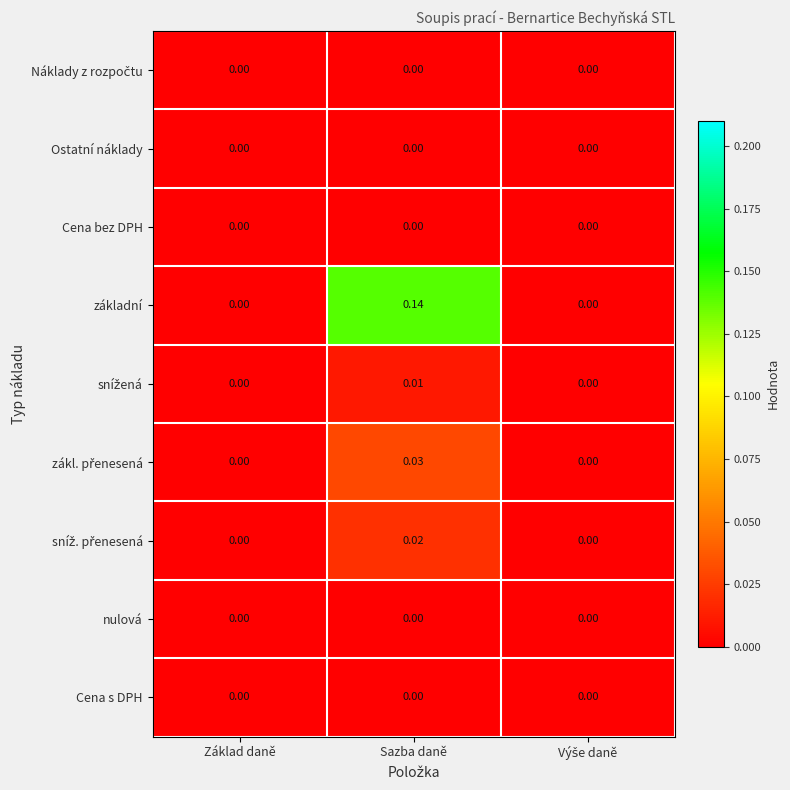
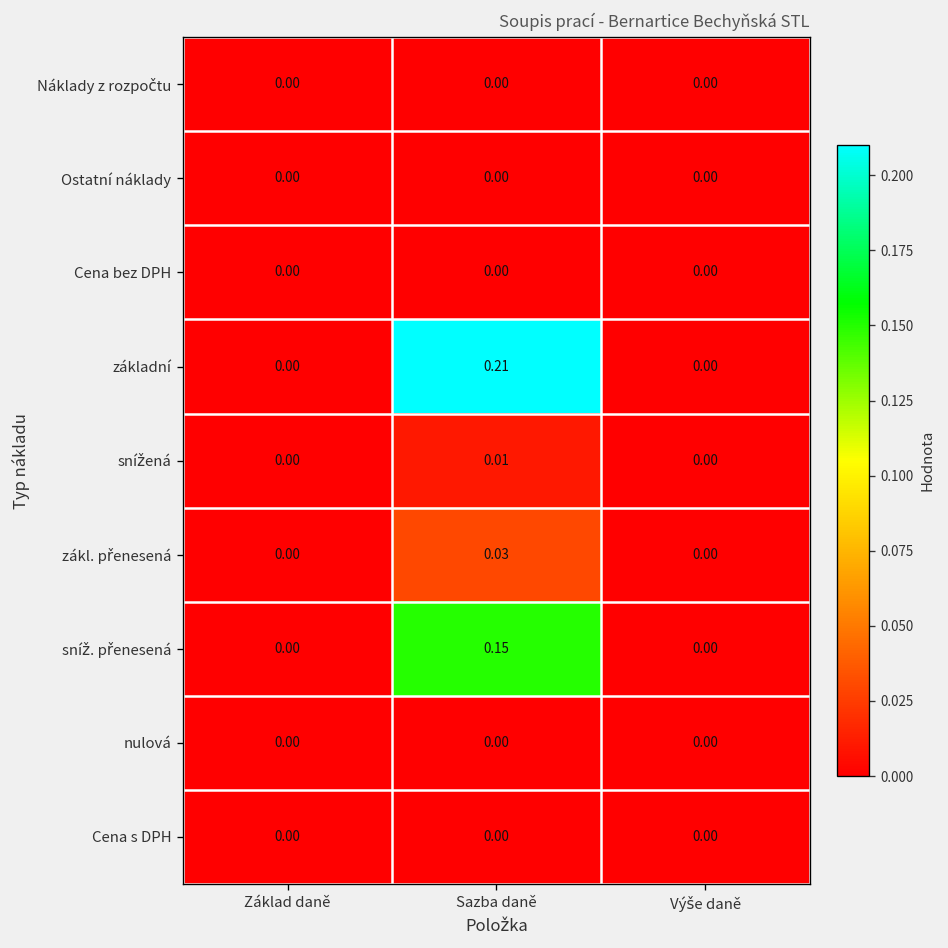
  {
    "Náklady z rozpočtu": {
      "Základ daně": 0.00,
      "Sazba daně": 0.00,
      "Výše daně": 0.00
    },
    "Ostatní náklady": {
      "Základ daně": 0.00,
      "Sazba daně": 0.00,
      "Výše daně": 0.00
    },
    "Cena bez DPH": {
      "Základ daně": 0.00,
      "Sazba daně": 0.00,
      "Výše daně": 0.00
    },
    "základní": {
      "Základ daně": 0.00,
-     "Sazba daně": 0.14,
+     "Sazba daně": 0.21,
      "Výše daně": 0.00
    },
    "snížená": {
      "Základ daně": 0.00,
      "Sazba daně": 0.01,
      "Výše daně": 0.00
    },
    "zákl. přenesená": {
      "Základ daně": 0.00,
      "Sazba daně": 0.03,
      "Výše daně": 0.00
    },
    "sníž. přenesená": {
      "Základ daně": 0.00,
-     "Sazba daně": 0.02,
+     "Sazba daně": 0.15,
      "Výše daně": 0.00
    },
    "nulová": {
      "Základ daně": 0.00,
      "Sazba daně": 0.00,
      "Výše daně": 0.00
    },
    "Cena s DPH": {
      "Základ daně": 0.00,
      "Sazba daně": 0.00,
      "Výše daně": 0.00
    }
  }
